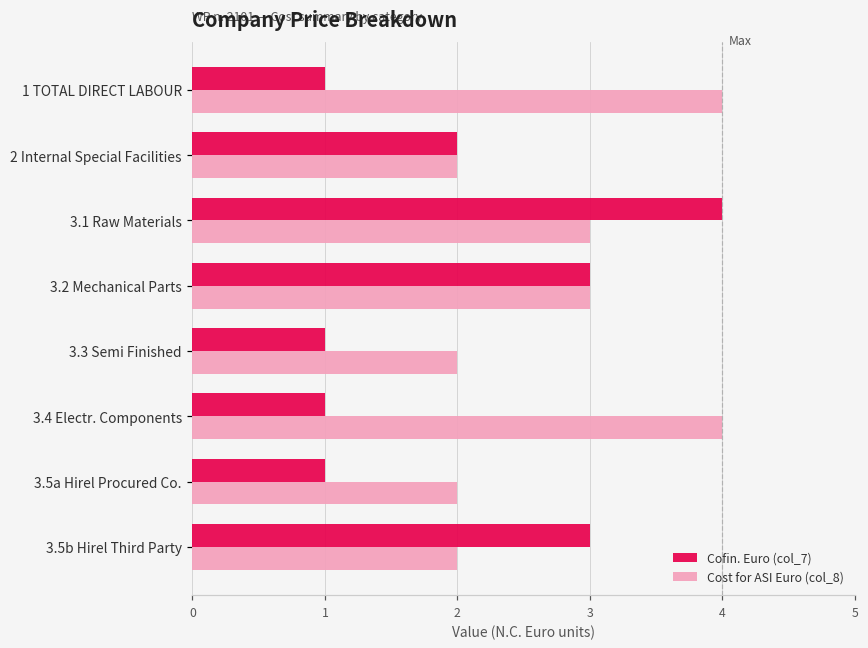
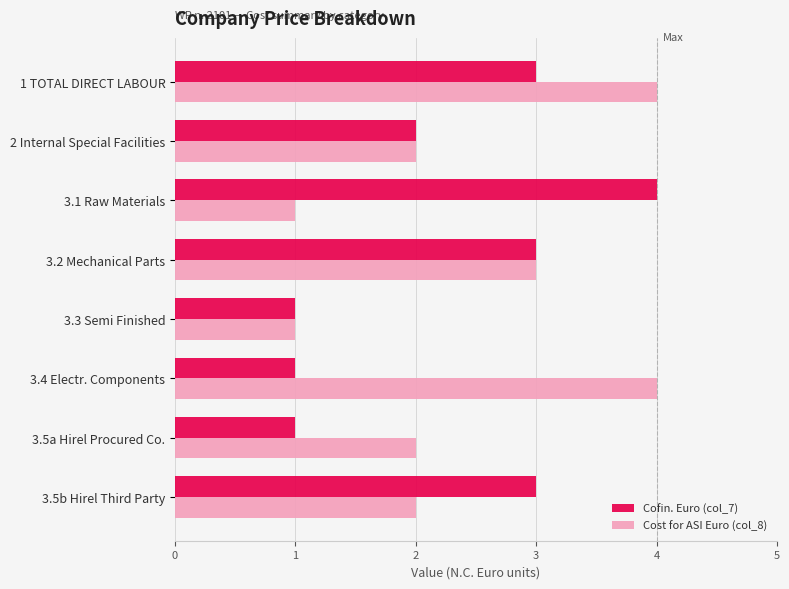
  {
    "Cofin. Euro (col_7)": {
-     "1 TOTAL DIRECT LABOUR": 1,
+     "1 TOTAL DIRECT LABOUR": 3,
      "2 Internal Special Facilities": 2,
      "3.1 Raw Materials": 4,
      "3.2 Mechanical Parts": 3,
      "3.3 Semi Finished": 1,
      "3.4 Electr. Components": 1,
      "3.5a Hirel Procured Co.": 1,
      "3.5b Hirel Third Party": 3
    },
    "Cost for ASI Euro (col_8)": {
      "1 TOTAL DIRECT LABOUR": 4,
      "2 Internal Special Facilities": 2,
-     "3.1 Raw Materials": 3,
+     "3.1 Raw Materials": 1,
      "3.2 Mechanical Parts": 3,
-     "3.3 Semi Finished": 2,
+     "3.3 Semi Finished": 1,
      "3.4 Electr. Components": 4,
      "3.5a Hirel Procured Co.": 2,
      "3.5b Hirel Third Party": 2
    }
  }
